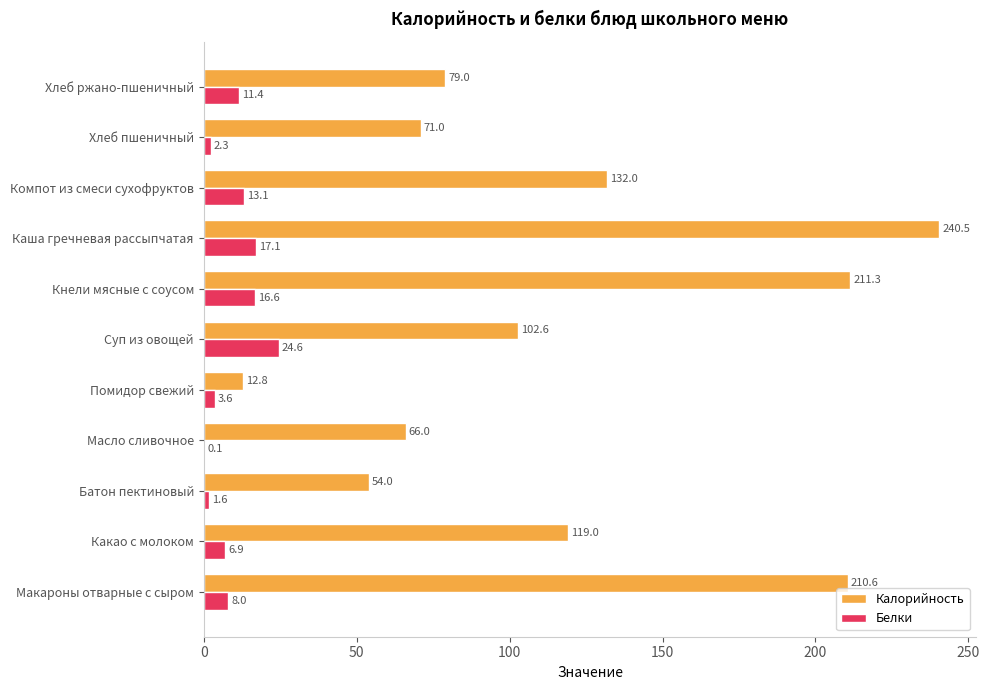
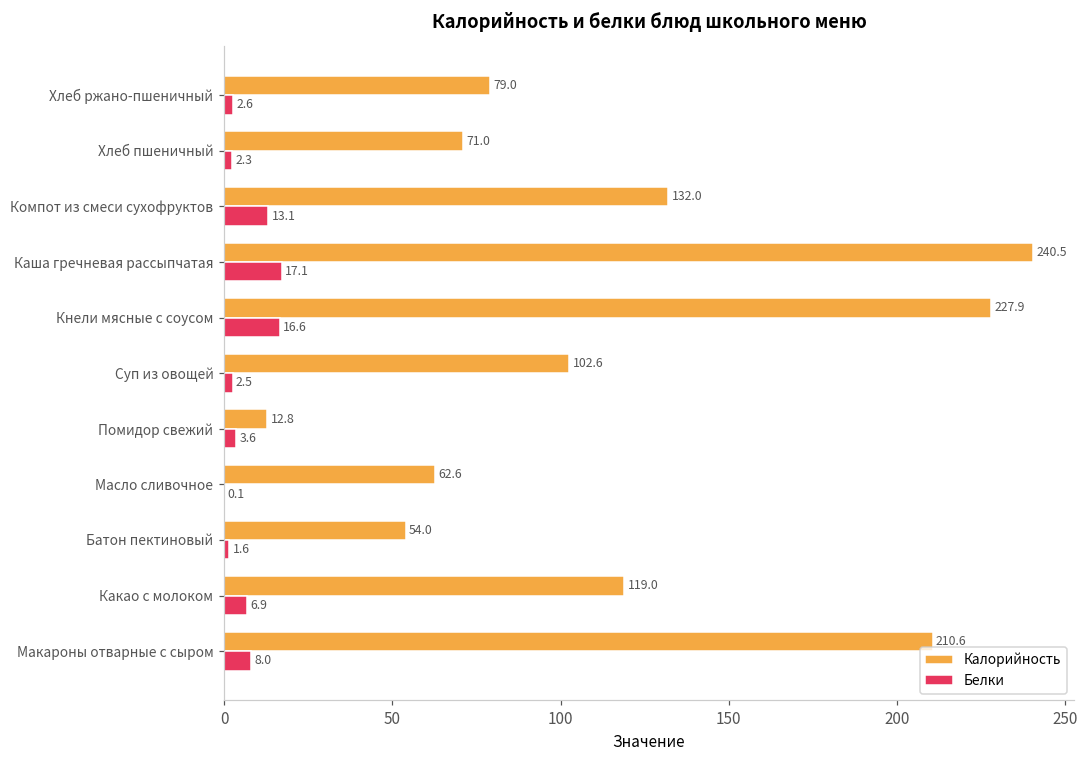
  {
    "Калорийность": {
      "Хлеб ржано-пшеничный": 79.0,
      "Хлеб пшеничный": 71.0,
      "Компот из смеси сухофруктов": 132.0,
      "Каша гречневая рассыпчатая": 240.5,
-     "Кнели мясные с соусом": 211.3,
+     "Кнели мясные с соусом": 227.9,
      "Суп из овощей": 102.6,
      "Помидор свежий": 12.8,
-     "Масло сливочное": 66.0,
+     "Масло сливочное": 62.6,
      "Батон пектиновый": 54.0,
      "Какао с молоком": 119.0,
      "Макароны отварные с сыром": 210.6
    },
    "Белки": {
-     "Хлеб ржано-пшеничный": 11.4,
+     "Хлеб ржано-пшеничный": 2.6,
      "Хлеб пшеничный": 2.3,
      "Компот из смеси сухофруктов": 13.1,
      "Каша гречневая рассыпчатая": 17.1,
      "Кнели мясные с соусом": 16.6,
-     "Суп из овощей": 24.6,
+     "Суп из овощей": 2.5,
      "Помидор свежий": 3.6,
      "Масло сливочное": 0.1,
      "Батон пектиновый": 1.6,
      "Какао с молоком": 6.9,
      "Макароны отварные с сыром": 8.0
    }
  }
